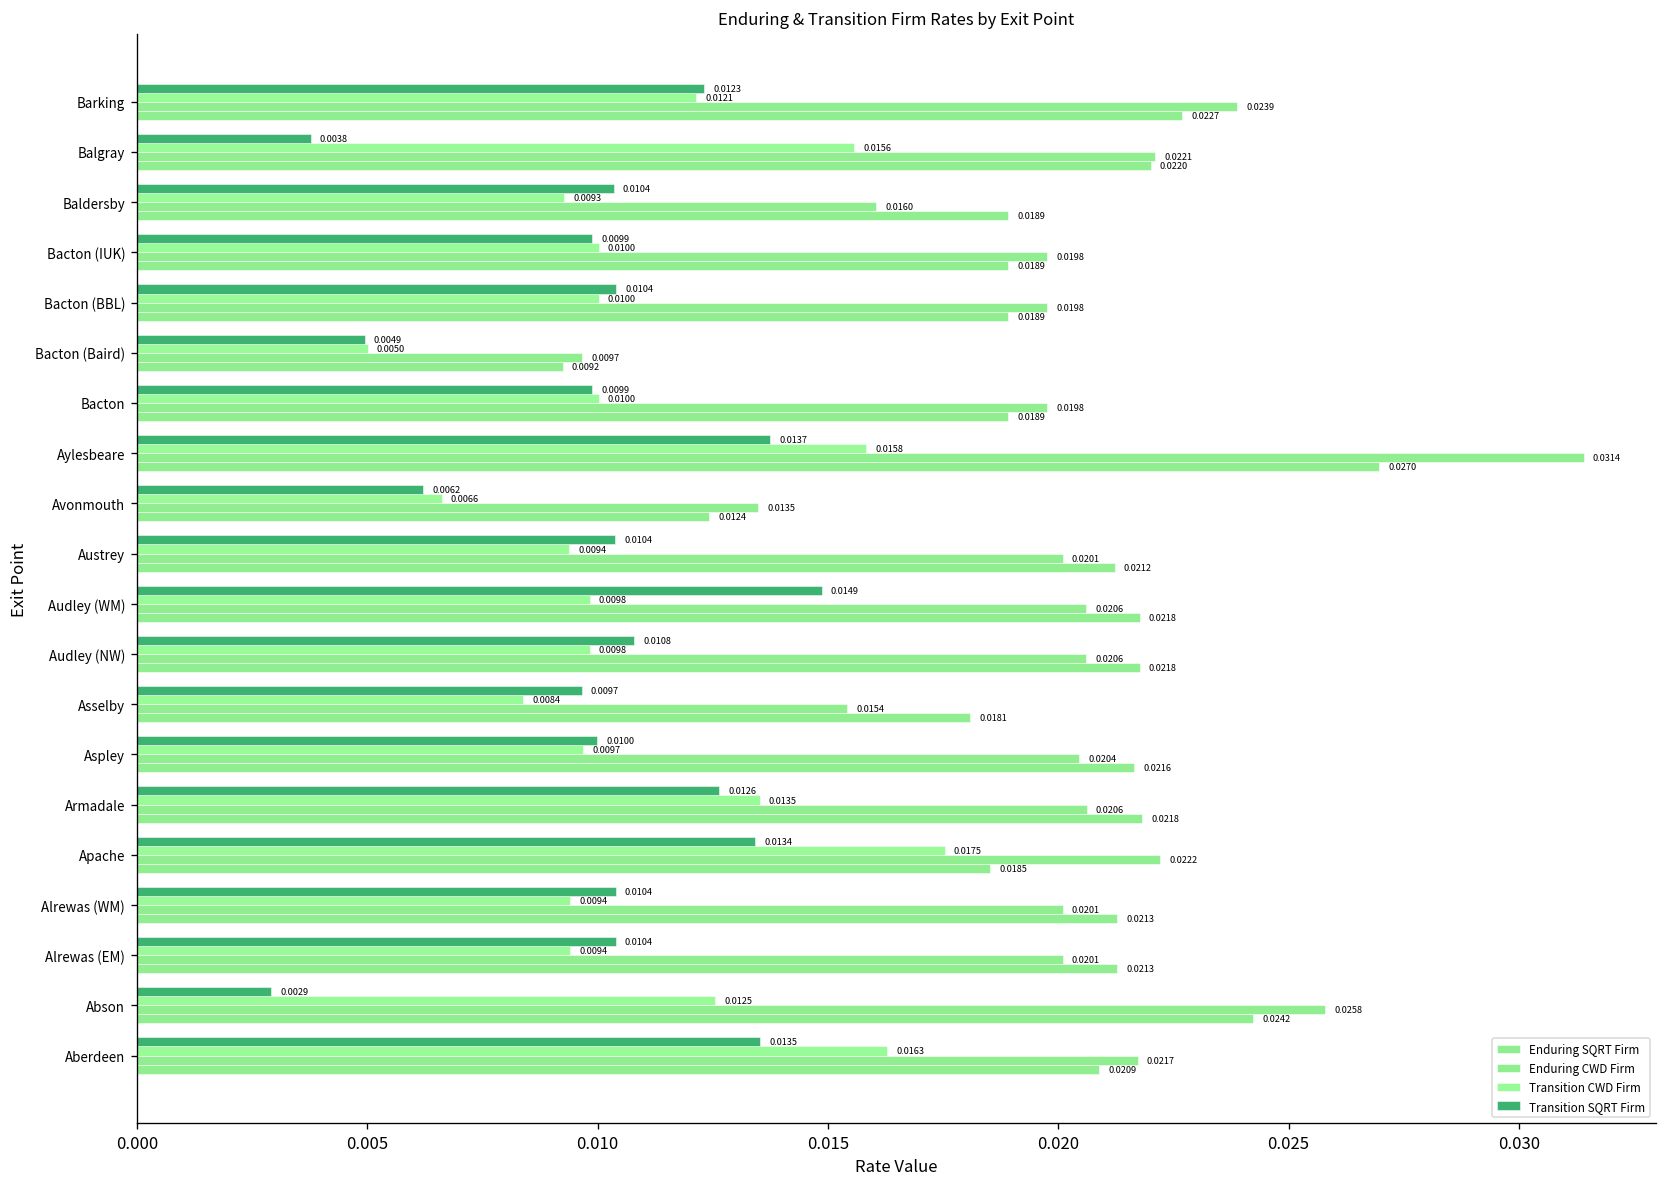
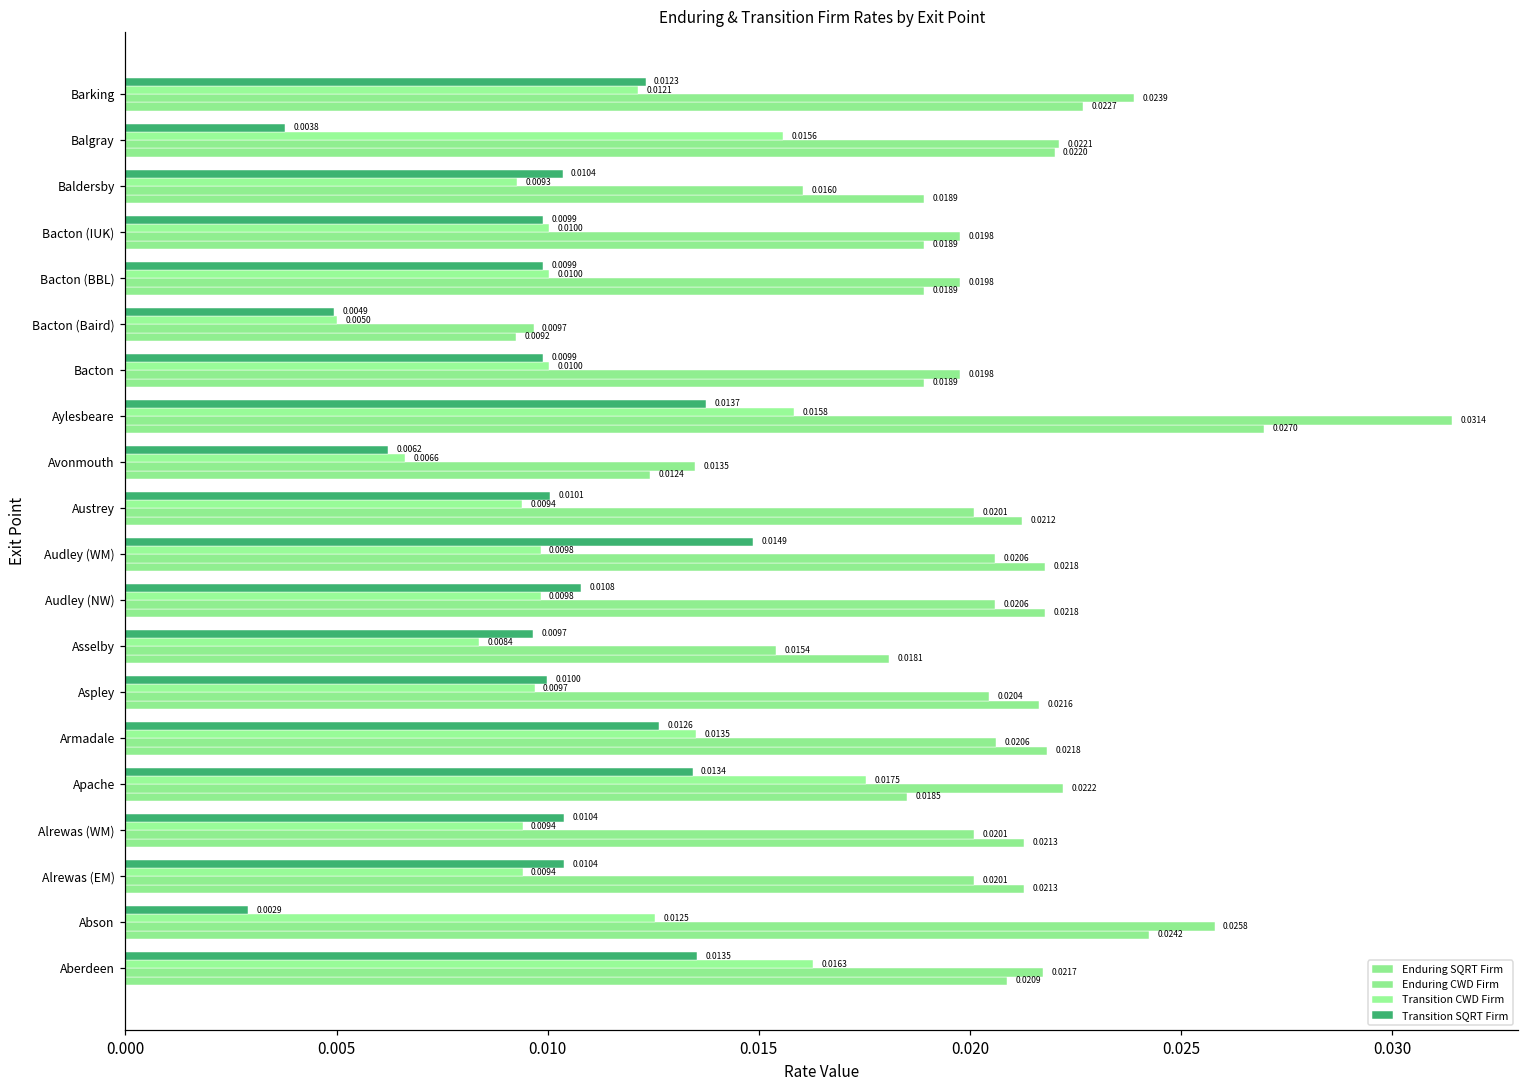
  {
    "Transition SQRT Firm": {
      "Barking": 0.0123,
      "Balgray": 0.0038,
      "Baldersby": 0.0104,
      "Bacton (IUK)": 0.0099,
-     "Bacton (BBL)": 0.0104,
+     "Bacton (BBL)": 0.0099,
      "Bacton (Baird)": 0.0049,
      "Bacton": 0.0099,
      "Aylesbeare": 0.0137,
      "Avonmouth": 0.0062,
-     "Austrey": 0.0104,
+     "Austrey": 0.0101,
      "Audley (WM)": 0.0149,
      "Audley (NW)": 0.0108,
      "Asselby": 0.0097,
      "Aspley": 0.0100,
      "Armadale": 0.0126,
      "Apache": 0.0134,
      "Alrewas (WM)": 0.0104,
      "Alrewas (EM)": 0.0104,
      "Abson": 0.0029,
      "Aberdeen": 0.0135
    }
  }
